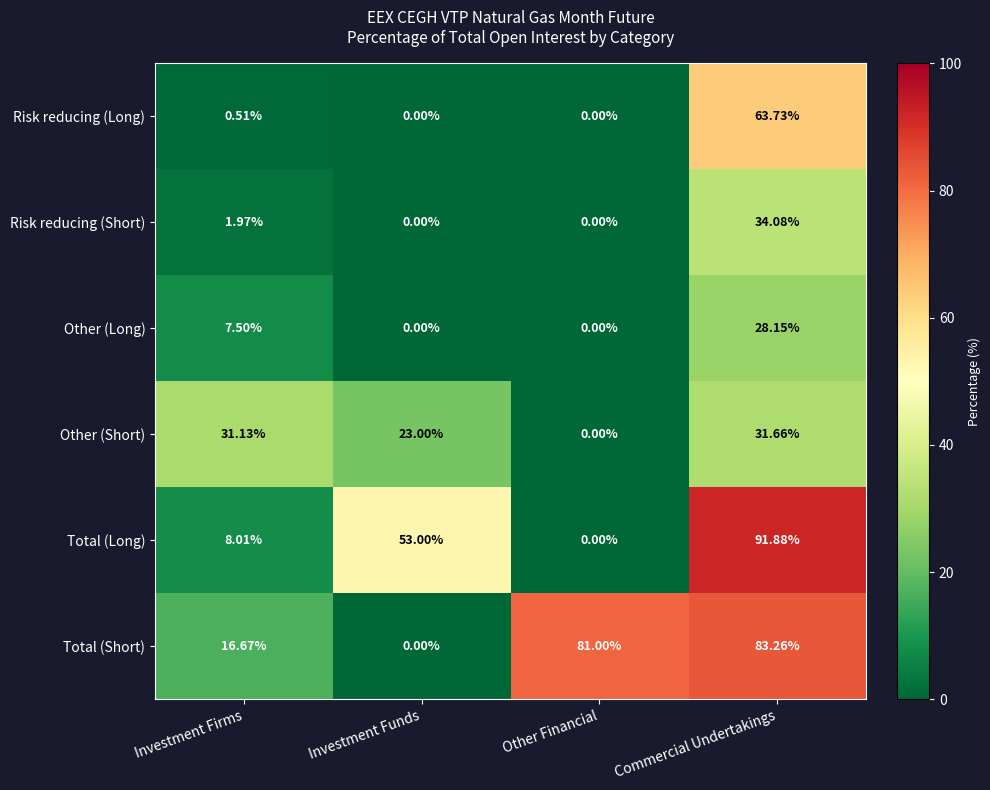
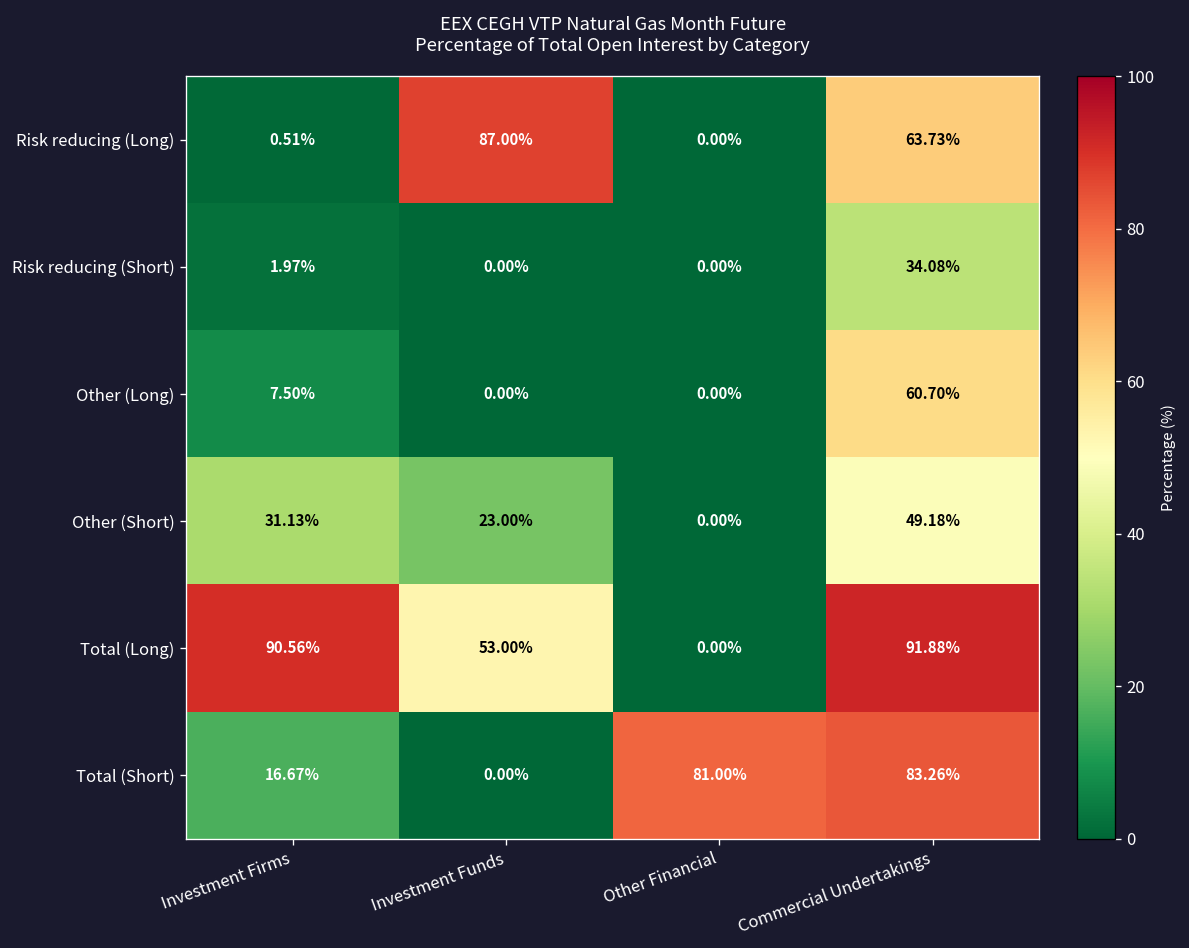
  {
    "Risk reducing (Long)": {
      "Investment Firms": "0.51%",
-     "Investment Funds": "0.00%",
+     "Investment Funds": "87.00%",
      "Other Financial": "0.00%",
      "Commercial Undertakings": "63.73%"
    },
    "Risk reducing (Short)": {
      "Investment Firms": "1.97%",
      "Investment Funds": "0.00%",
      "Other Financial": "0.00%",
      "Commercial Undertakings": "34.08%"
    },
    "Other (Long)": {
      "Investment Firms": "7.50%",
      "Investment Funds": "0.00%",
      "Other Financial": "0.00%",
-     "Commercial Undertakings": "28.15%"
+     "Commercial Undertakings": "60.70%"
    },
    "Other (Short)": {
      "Investment Firms": "31.13%",
      "Investment Funds": "23.00%",
      "Other Financial": "0.00%",
-     "Commercial Undertakings": "31.66%"
+     "Commercial Undertakings": "49.18%"
    },
    "Total (Long)": {
-     "Investment Firms": "8.01%",
+     "Investment Firms": "90.56%",
      "Investment Funds": "53.00%",
      "Other Financial": "0.00%",
      "Commercial Undertakings": "91.88%"
    },
    "Total (Short)": {
      "Investment Firms": "16.67%",
      "Investment Funds": "0.00%",
      "Other Financial": "81.00%",
      "Commercial Undertakings": "83.26%"
    }
  }
